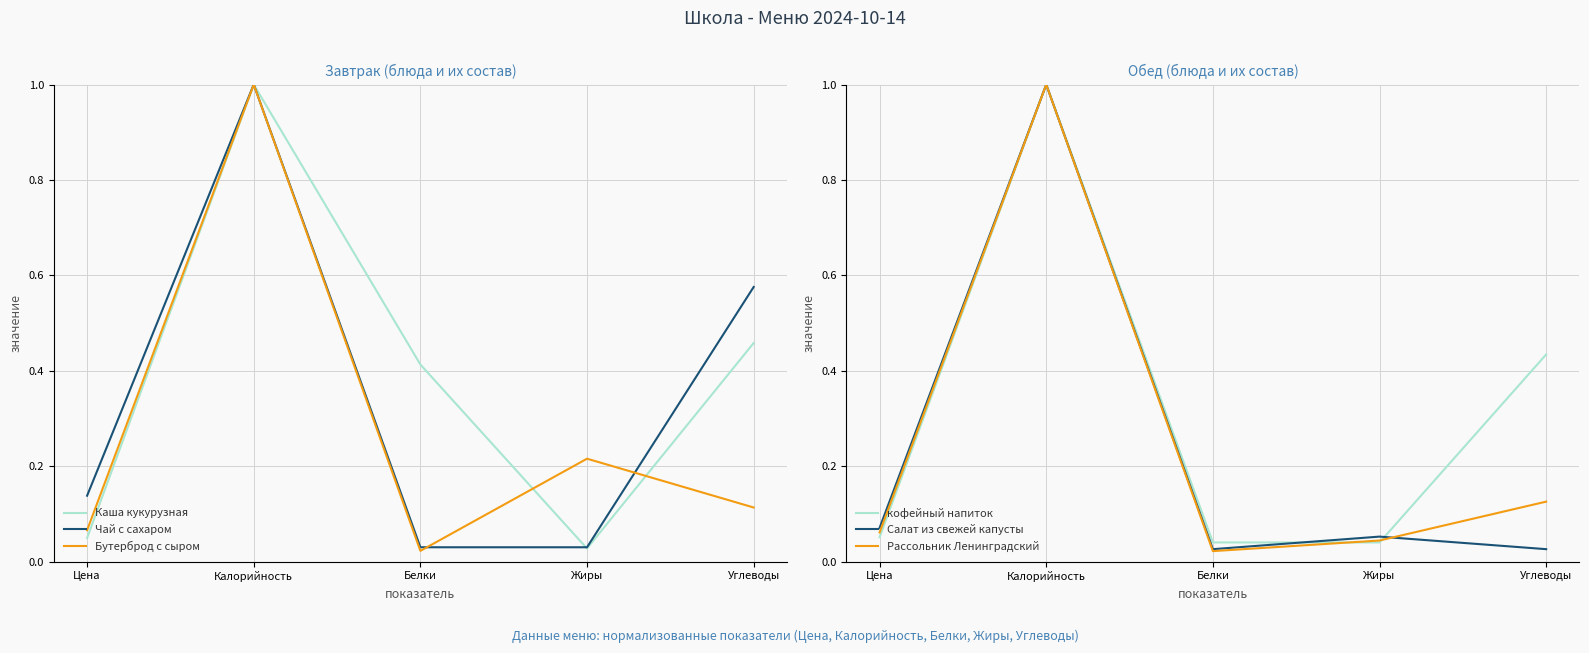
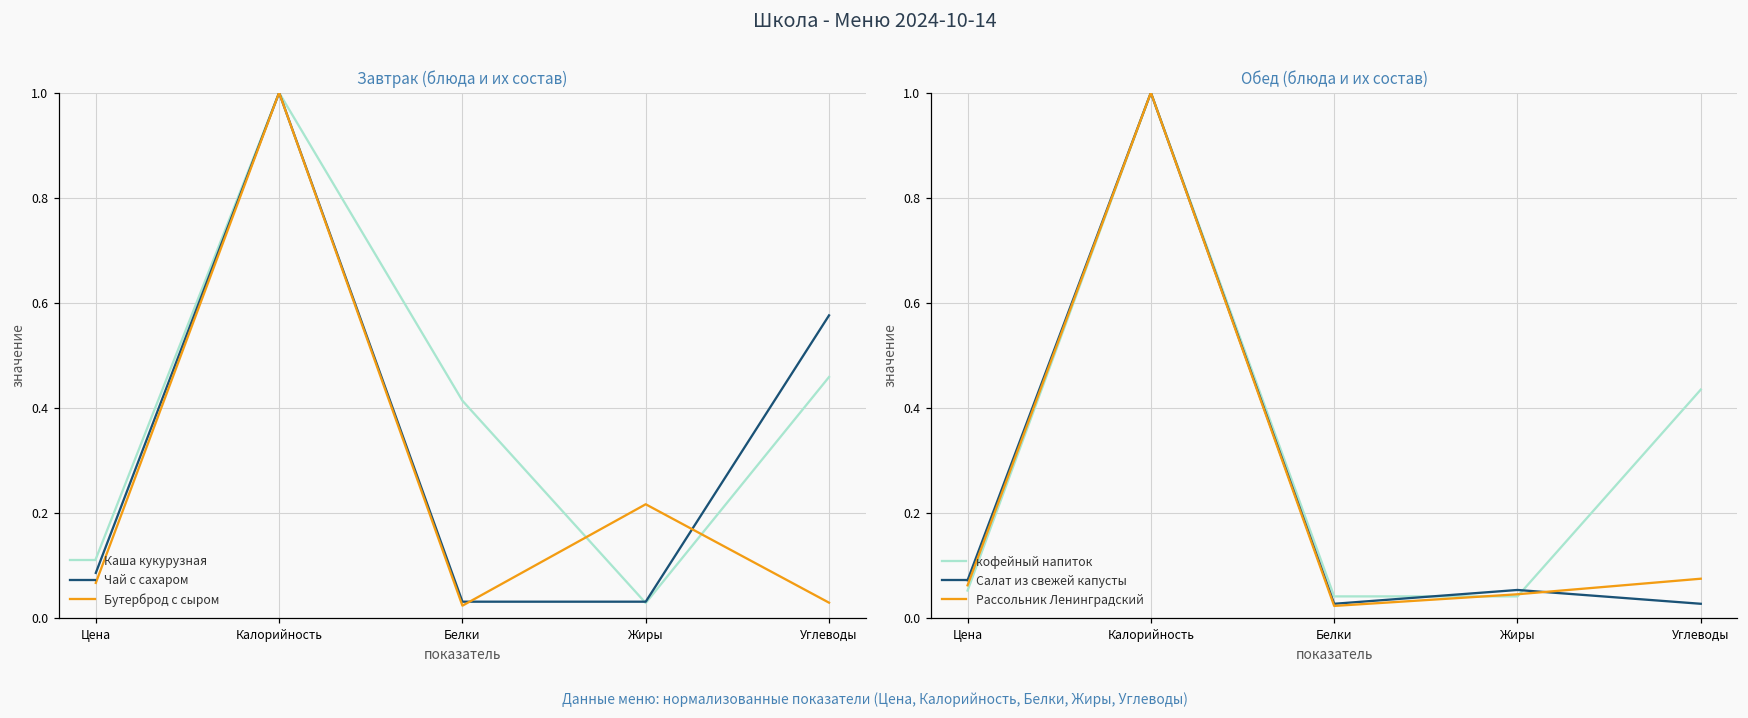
  {
    "Завтрак (блюда и их состав)": {
      "Каша кукурузная": {
-       "Цена": 0.05,
+       "Цена": 0.11,
        "Белки": 0.41,
        "Углеводы": 0.46
      },
      "Чай с сахаром": {
-       "Цена": 0.14,
+       "Цена": 0.09,
        "Белки": 0.03,
        "Углеводы": 0.58
      },
      "Бутерброд с сыром": {
        "Цена": 0.07,
        "Белки": 0.02,
        "Жиры": 0.22,
-       "Углеводы": 0.11
+       "Углеводы": 0.03
      }
    },
    "Обед (блюда и их состав)": {
      "кофейный напиток": {
        "Цена": 0.05,
        "Белки": 0.04,
        "Углеводы": 0.43
      },
      "Салат из свежей капусты": {
        "Цена": 0.07,
        "Жиры": 0.05,
        "Углеводы": 0.03
      },
      "Рассольник Ленинградский": {
        "Цена": 0.06,
-       "Углеводы": 0.13
+       "Углеводы": 0.07
      }
    }
  }
